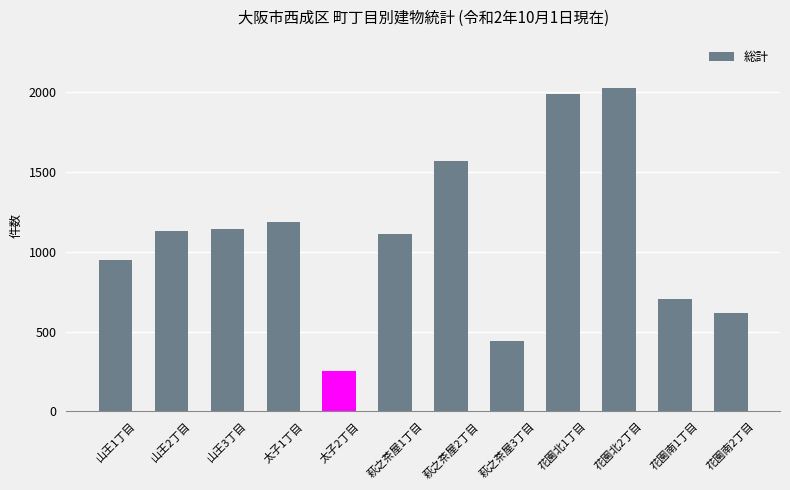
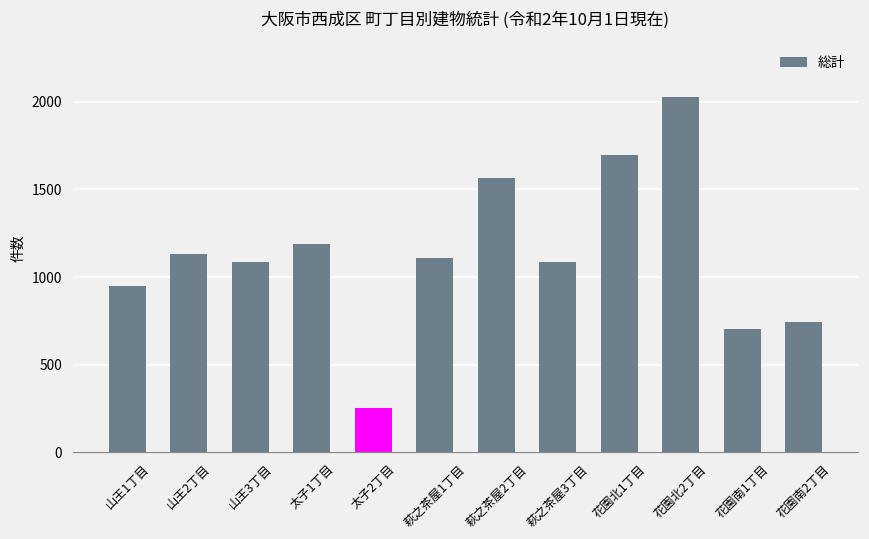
  {
    "山王1丁目": 950,
    "山王2丁目": 1130,
-   "山王3丁目": 1140,
+   "山王3丁目": 1090,
    "太子1丁目": 1190,
    "太子2丁目": 260,
    "萩之茶屋1丁目": 1110,
    "萩之茶屋2丁目": 1570,
-   "萩之茶屋3丁目": 440,
-   "花園北1丁目": 1990,
+   "萩之茶屋3丁目": 1080,
+   "花園北1丁目": 1690,
    "花園北2丁目": 2030,
    "花園南1丁目": 700,
-   "花園南2丁目": 610
+   "花園南2丁目": 750
  }
